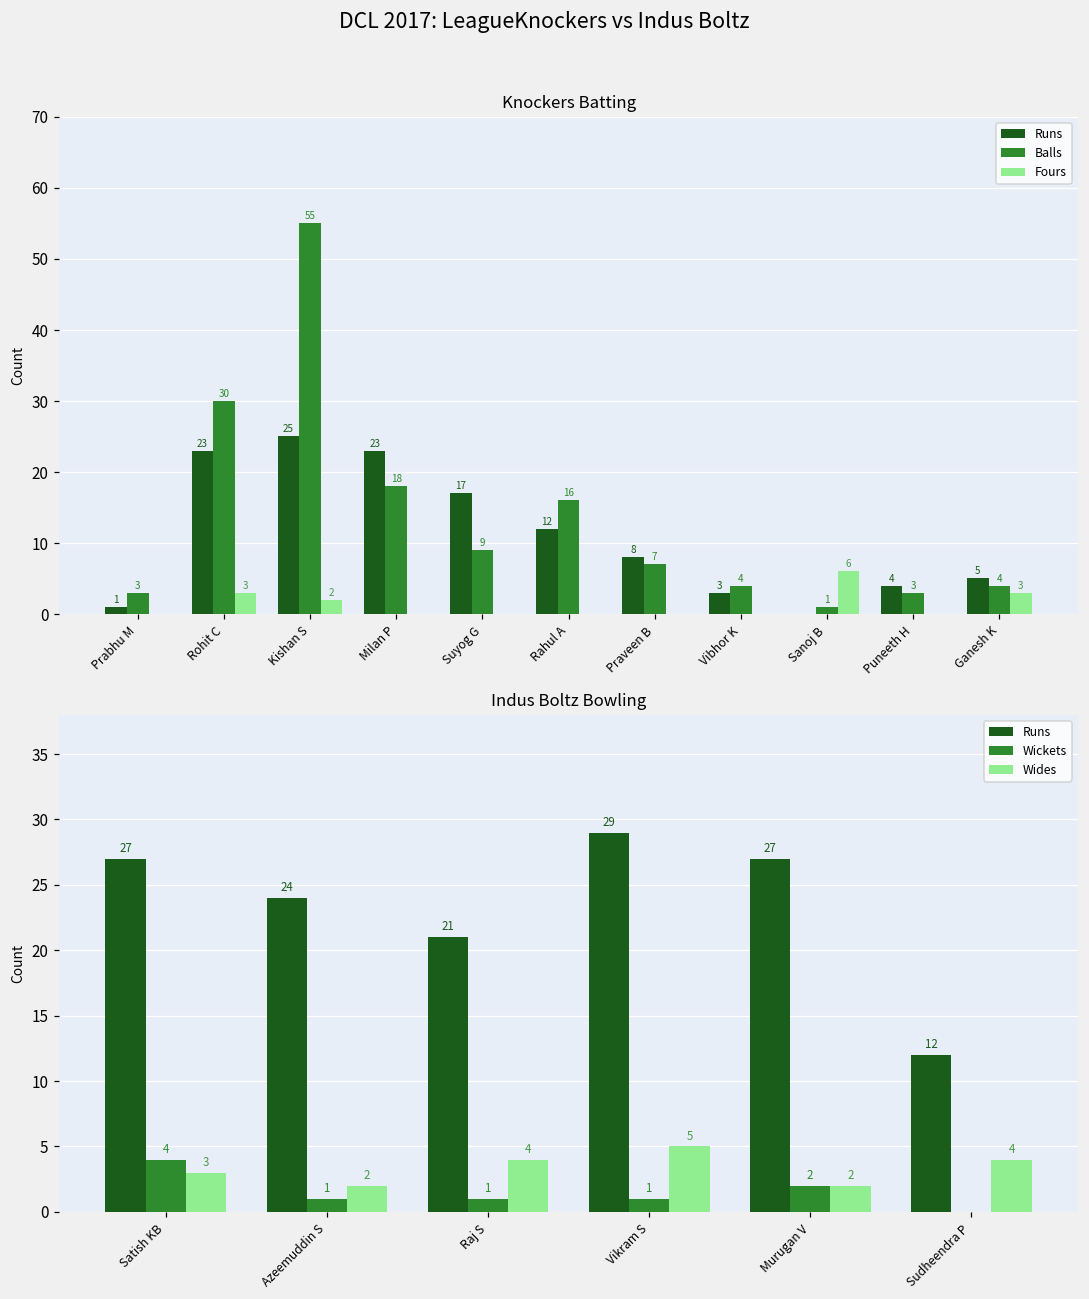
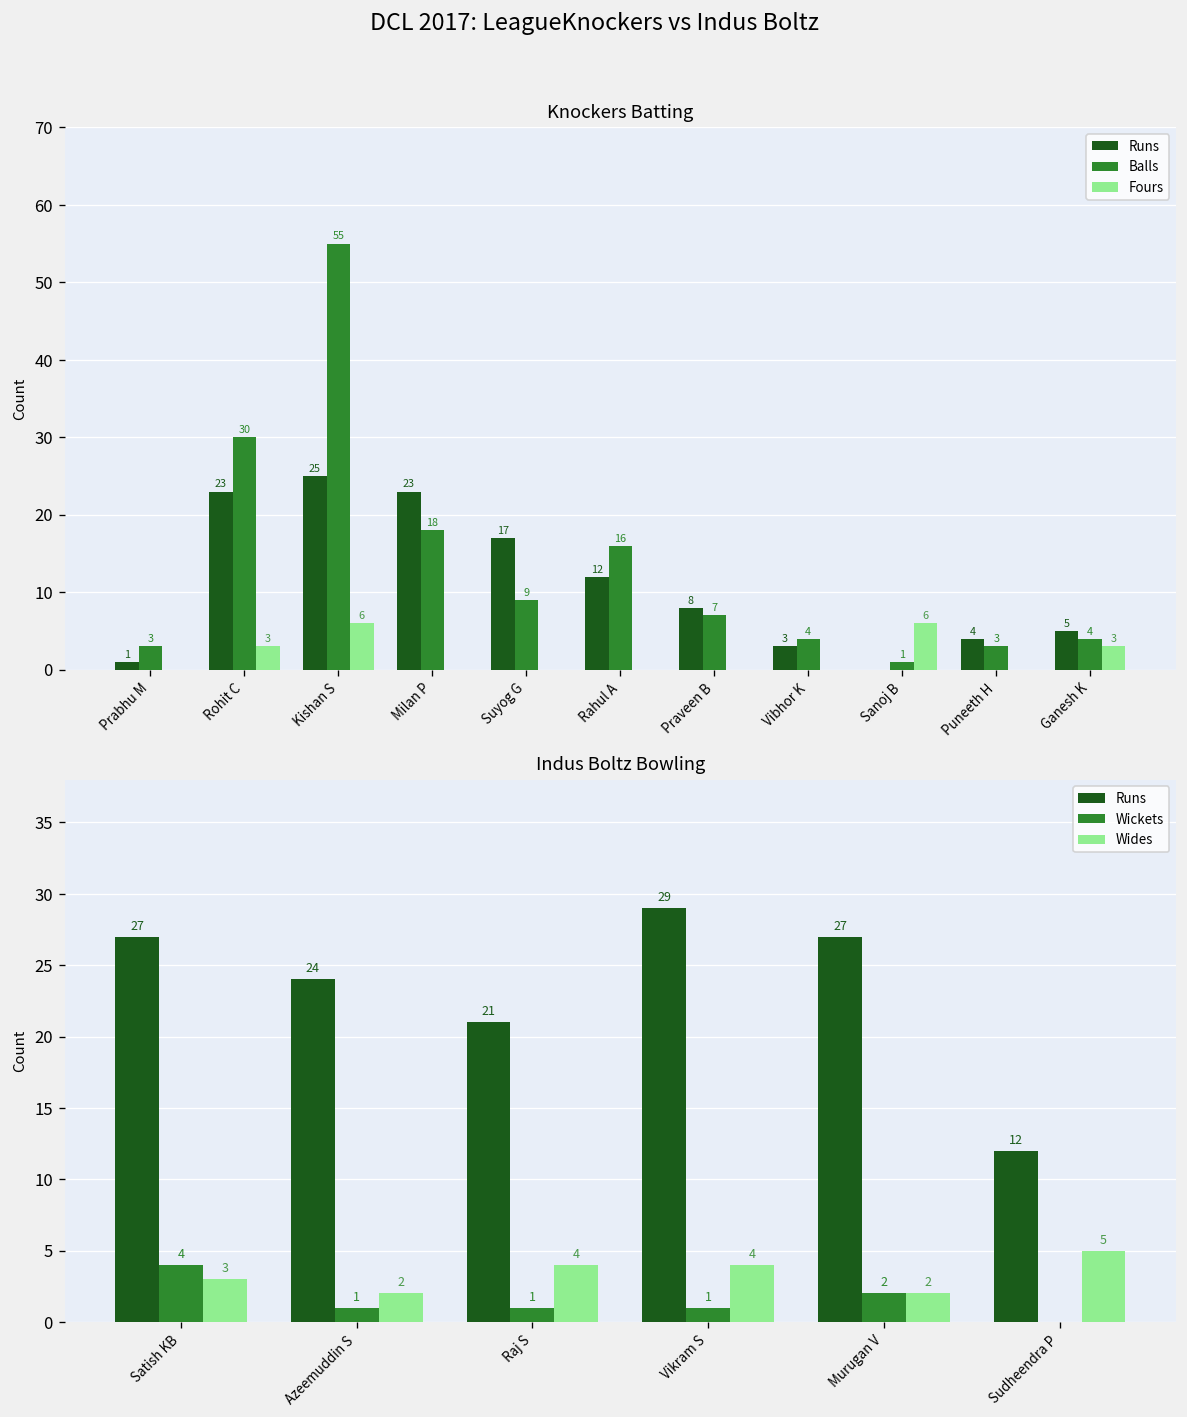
  {
    "Knockers Batting": {
      "Fours": {
        "Rohit C": 3,
-       "Kishan S": 2,
+       "Kishan S": 6,
        "Sanoj B": 6,
        "Ganesh K": 3
      }
    },
    "Indus Boltz Bowling": {
      "Wides": {
        "Satish KB": 3,
        "Azeemuddin S": 2,
        "Raj S": 4,
-       "Vikram S": 5,
+       "Vikram S": 4,
        "Murugan V": 2,
-       "Sudheendra P": 4
+       "Sudheendra P": 5
      }
    }
  }
